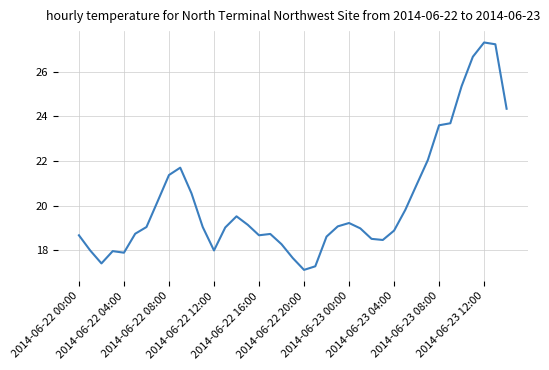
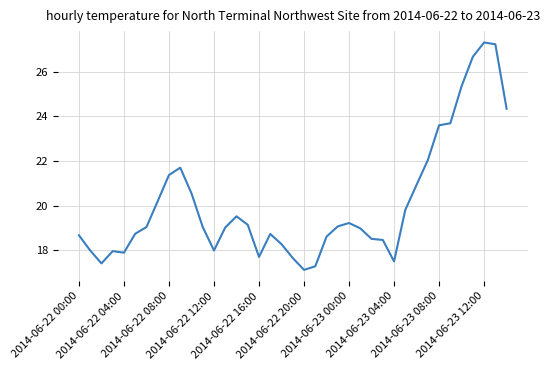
  {
    "2014-06-22 00:00": 18.7,
    "2014-06-22 04:00": 17.9,
    "2014-06-22 08:00": 21.4,
    "2014-06-22 12:00": 18.0,
-   "2014-06-22 16:00": 18.7,
+   "2014-06-22 16:00": 17.7,
    "2014-06-22 20:00": 17.1,
    "2014-06-23 00:00": 19.2,
-   "2014-06-23 04:00": 18.9,
+   "2014-06-23 04:00": 17.5,
    "2014-06-23 08:00": 23.6,
    "2014-06-23 12:00": 27.3
  }
